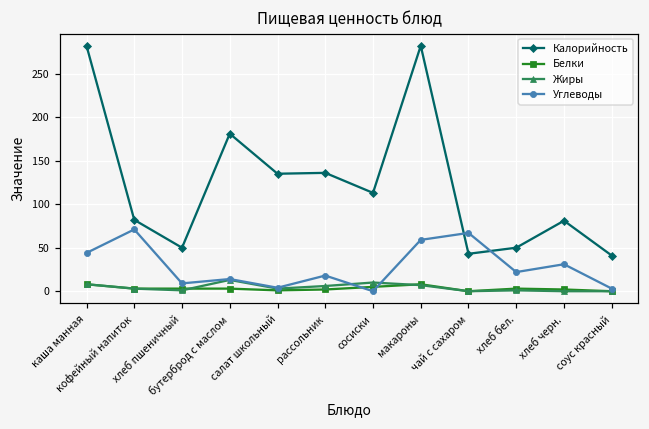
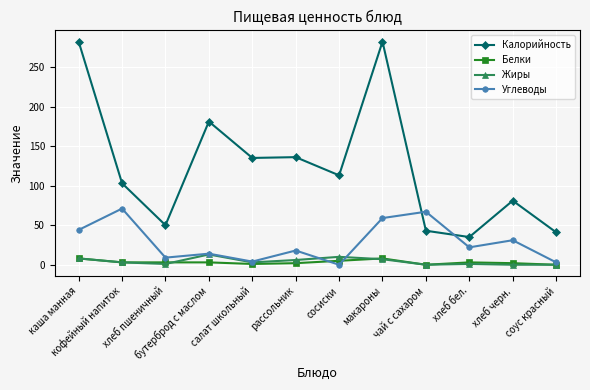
  {
    "Калорийность": {
      "каша манная": 280,
-     "кофейный напиток": 80,
+     "кофейный напиток": 100,
      "хлеб пшеничный": 50,
      "бутерброд с маслом": 180,
      "салат школьный": 140,
      "рассольник": 140,
      "сосиски": 110,
      "макароны": 280,
      "чай с сахаром": 40,
-     "хлеб бел.": 50,
+     "хлеб бел.": 40,
      "хлеб черн.": 80,
      "соус красный": 40
    },
    "Углеводы": {
      "каша манная": 40,
      "кофейный напиток": 70,
      "хлеб пшеничный": 10,
      "рассольник": 20,
      "сосиски": 0,
      "макароны": 60,
      "чай с сахаром": 70,
      "хлеб бел.": 20,
      "хлеб черн.": 30
    }
  }
